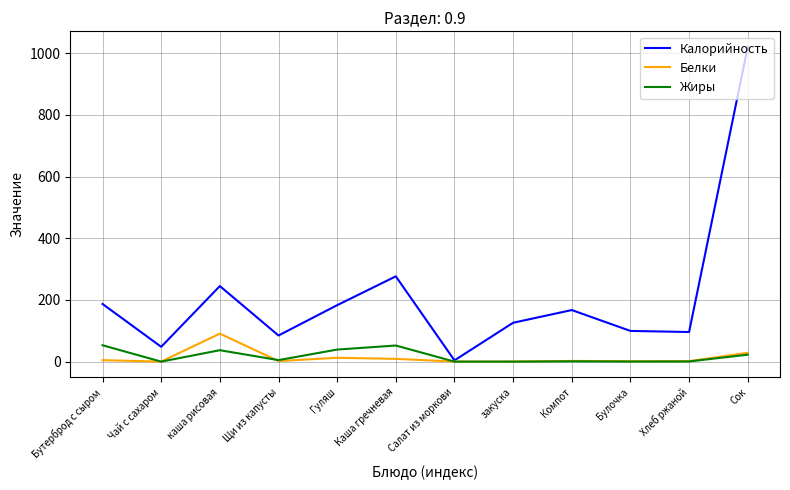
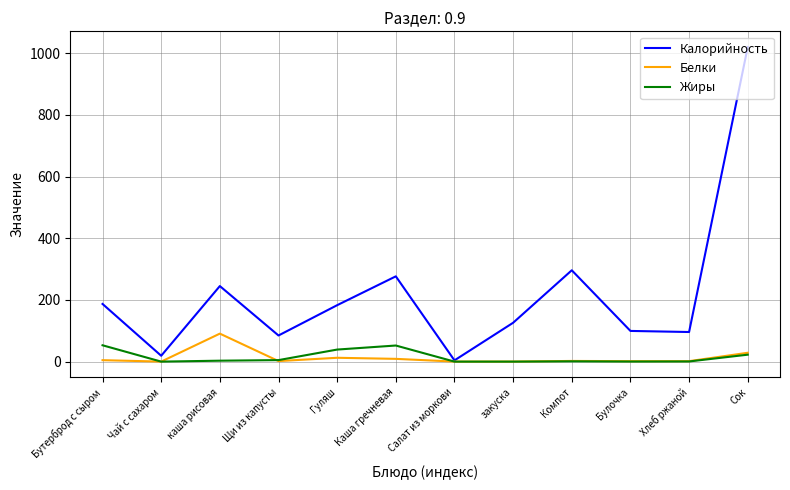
  {
    "Калорийность": {
      "Бутерброд с сыром": 190,
-     "Чай с сахаром": 50,
+     "Чай с сахаром": 20,
      "каша рисовая": 250,
      "Щи из капусты": 80,
      "Гуляш": 180,
      "Каша гречневая": 280,
      "закуска": 130,
-     "Компот": 170,
+     "Компот": 300,
      "Булочка": 100,
      "Хлеб ржаной": 100
    },
    "Белки": {
      "Бутерброд с сыром": 0,
      "каша рисовая": 90,
      "Гуляш": 10,
      "Каша гречневая": 10
    },
    "Жиры": {
      "Бутерброд с сыром": 50,
-     "каша рисовая": 40,
+     "каша рисовая": 0,
      "Гуляш": 40,
      "Каша гречневая": 50
    }
  }
